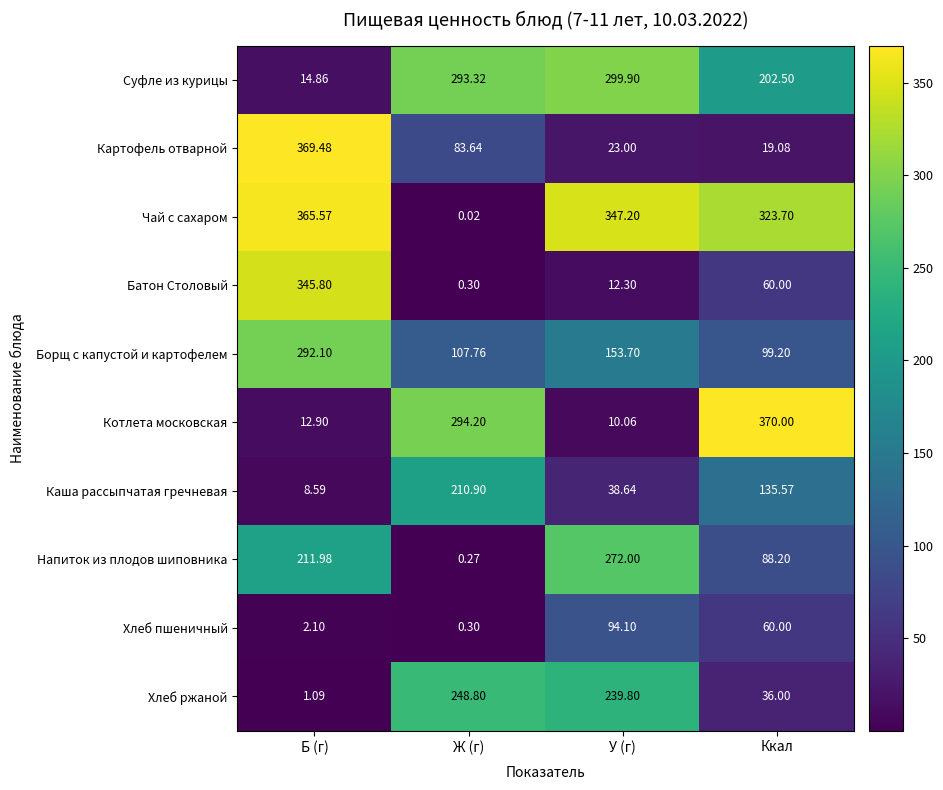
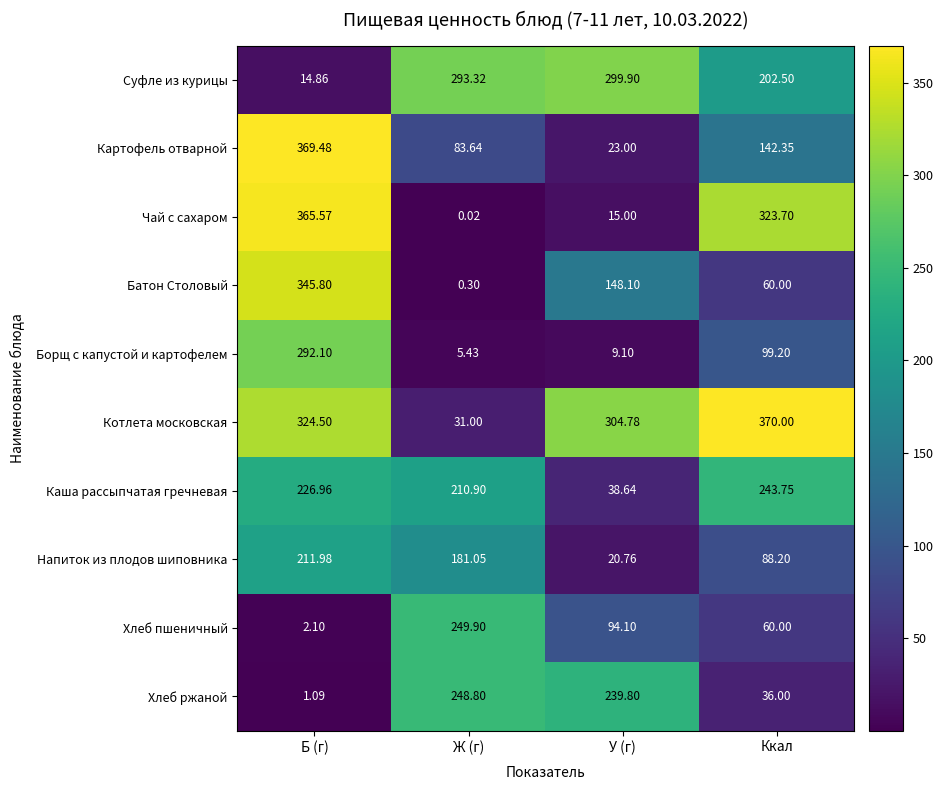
  {
    "Суфле из курицы": {
      "Б (г)": 14.86,
      "Ж (г)": 293.32,
      "У (г)": 299.90,
      "Ккал": 202.50
    },
    "Картофель отварной": {
      "Б (г)": 369.48,
      "Ж (г)": 83.64,
      "У (г)": 23.00,
-     "Ккал": 19.08
+     "Ккал": 142.35
    },
    "Чай с сахаром": {
      "Б (г)": 365.57,
      "Ж (г)": 0.02,
-     "У (г)": 347.20,
+     "У (г)": 15.00,
      "Ккал": 323.70
    },
    "Батон Столовый": {
      "Б (г)": 345.80,
      "Ж (г)": 0.30,
-     "У (г)": 12.30,
+     "У (г)": 148.10,
      "Ккал": 60.00
    },
    "Борщ с капустой и картофелем": {
      "Б (г)": 292.10,
-     "Ж (г)": 107.76,
-     "У (г)": 153.70,
+     "Ж (г)": 5.43,
+     "У (г)": 9.10,
      "Ккал": 99.20
    },
    "Котлета московская": {
-     "Б (г)": 12.90,
-     "Ж (г)": 294.20,
-     "У (г)": 10.06,
+     "Б (г)": 324.50,
+     "Ж (г)": 31.00,
+     "У (г)": 304.78,
      "Ккал": 370.00
    },
    "Каша рассыпчатая гречневая": {
-     "Б (г)": 8.59,
+     "Б (г)": 226.96,
      "Ж (г)": 210.90,
      "У (г)": 38.64,
-     "Ккал": 135.57
+     "Ккал": 243.75
    },
    "Напиток из плодов шиповника": {
      "Б (г)": 211.98,
-     "Ж (г)": 0.27,
-     "У (г)": 272.00,
+     "Ж (г)": 181.05,
+     "У (г)": 20.76,
      "Ккал": 88.20
    },
    "Хлеб пшеничный": {
      "Б (г)": 2.10,
-     "Ж (г)": 0.30,
+     "Ж (г)": 249.90,
      "У (г)": 94.10,
      "Ккал": 60.00
    },
    "Хлеб ржаной": {
      "Б (г)": 1.09,
      "Ж (г)": 248.80,
      "У (г)": 239.80,
      "Ккал": 36.00
    }
  }
